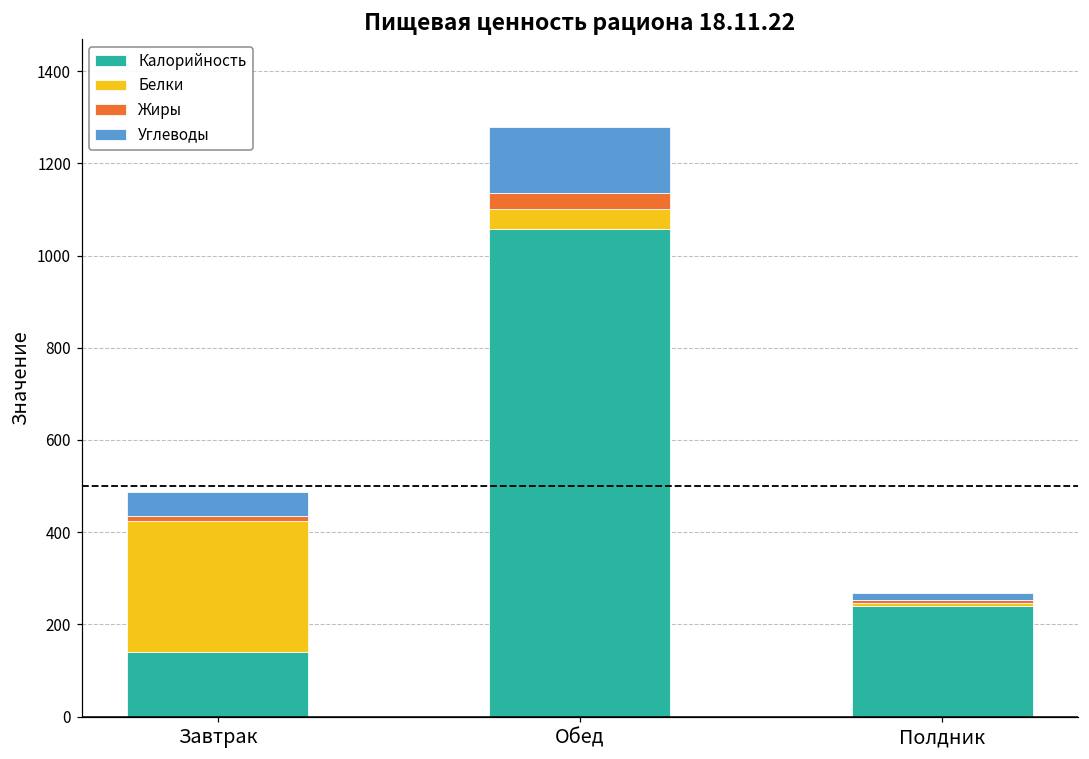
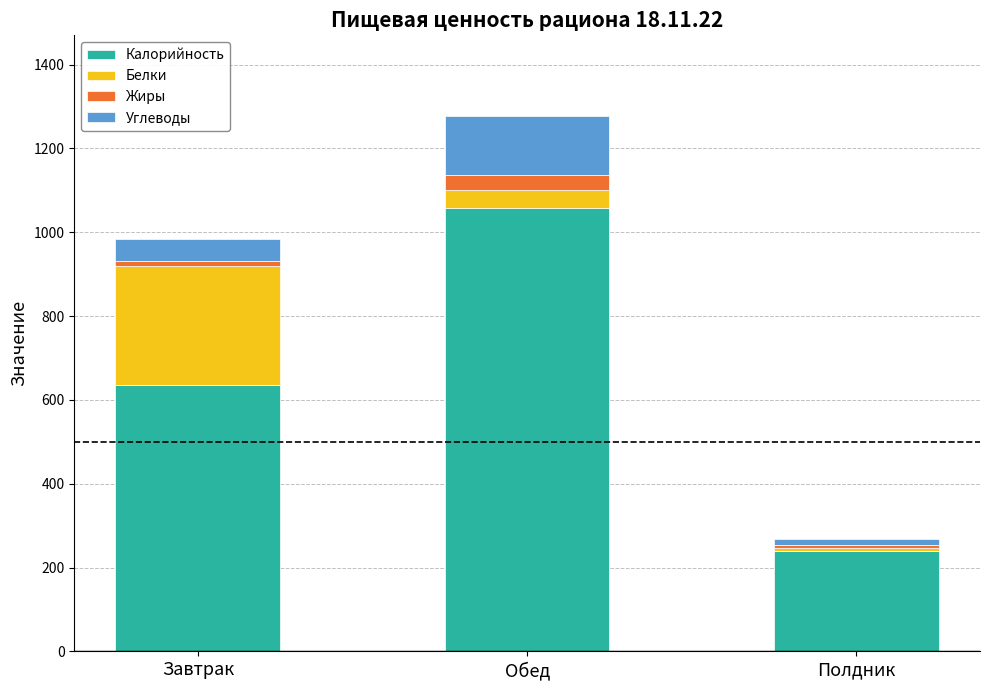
  {
    "Калорийность": {
-     "Завтрак": 140,
+     "Завтрак": 640,
      "Обед": 1060,
      "Полдник": 240
    },
    "Белки": {
      "Завтрак": 280,
      "Обед": 40,
      "Полдник": 10
    },
    "Жиры": {
      "Завтрак": 10,
      "Обед": 30,
      "Полдник": 10
    },
    "Углеводы": {
      "Завтрак": 50,
      "Обед": 140,
      "Полдник": 20
    }
  }
